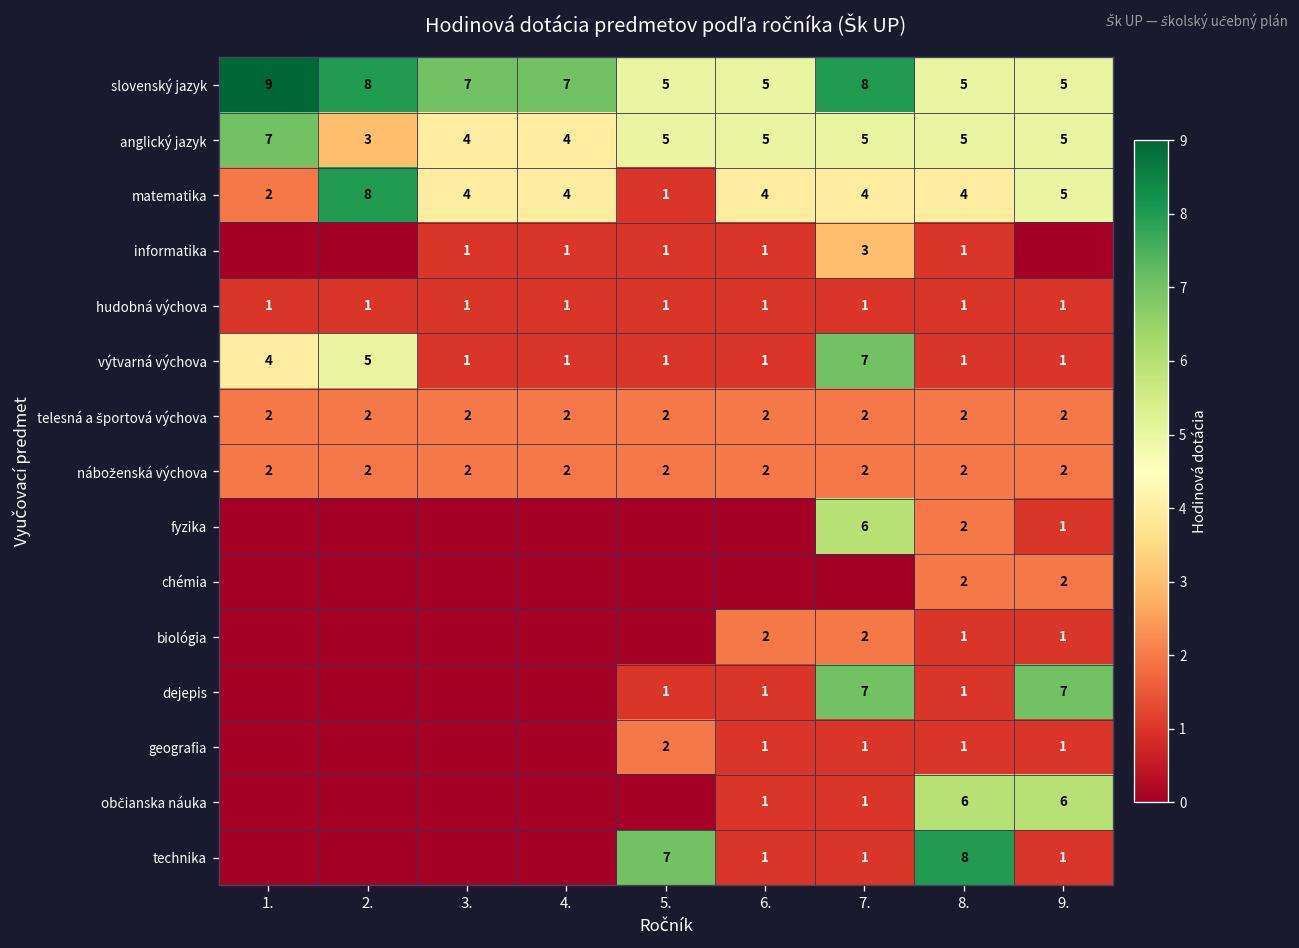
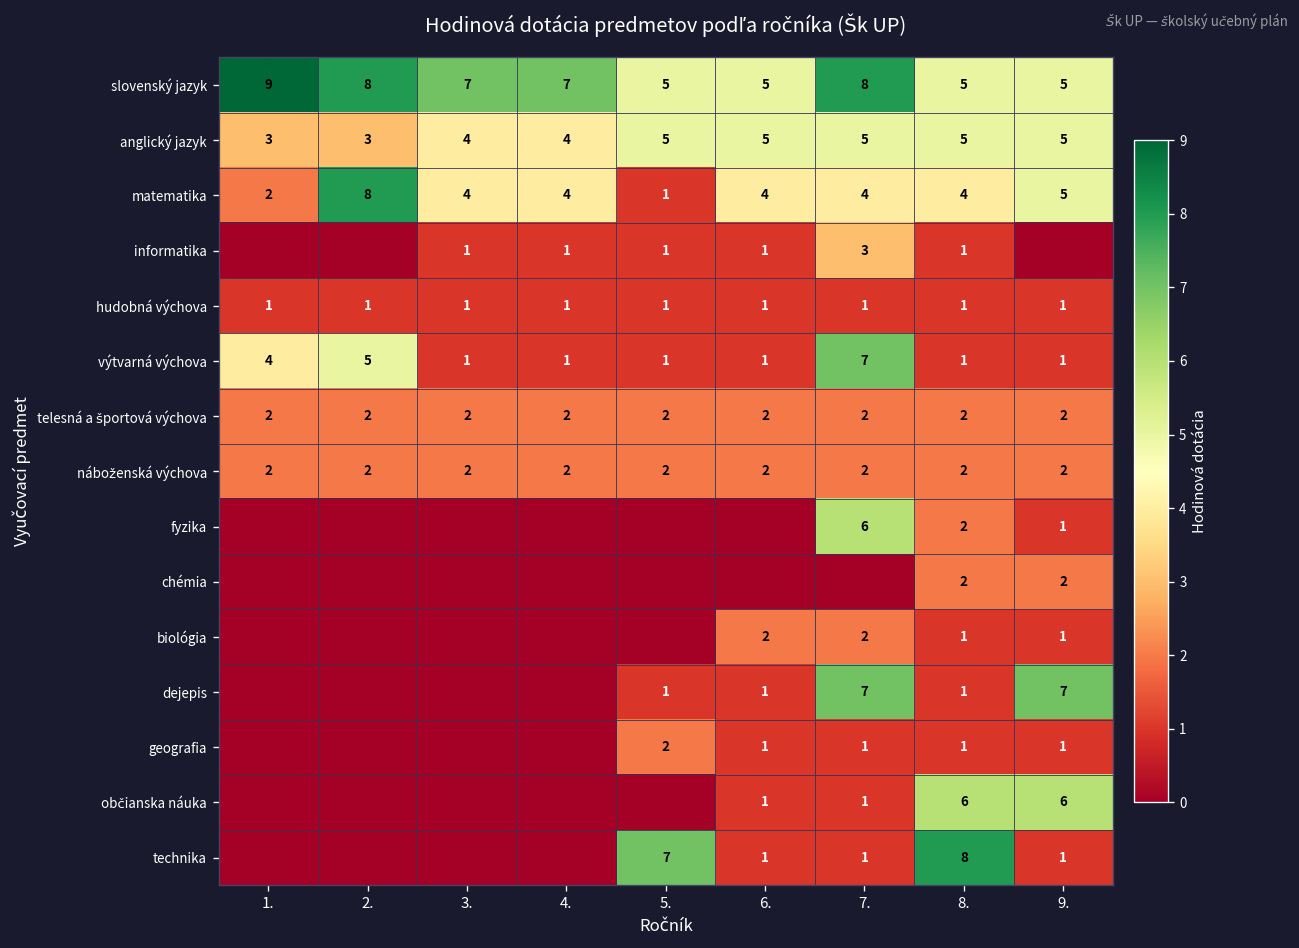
  {
    "slovenský jazyk": {
      "1.": 9,
      "2.": 8,
      "3.": 7,
      "4.": 7,
      "5.": 5,
      "6.": 5,
      "7.": 8,
      "8.": 5,
      "9.": 5
    },
    "anglický jazyk": {
-     "1.": 7,
+     "1.": 3,
      "2.": 3,
      "3.": 4,
      "4.": 4,
      "5.": 5,
      "6.": 5,
      "7.": 5,
      "8.": 5,
      "9.": 5
    },
    "matematika": {
      "1.": 2,
      "2.": 8,
      "3.": 4,
      "4.": 4,
      "5.": 1,
      "6.": 4,
      "7.": 4,
      "8.": 4,
      "9.": 5
    },
    "informatika": {
      "3.": 1,
      "4.": 1,
      "5.": 1,
      "6.": 1,
      "7.": 3,
      "8.": 1
    },
    "hudobná výchova": {
      "1.": 1,
      "2.": 1,
      "3.": 1,
      "4.": 1,
      "5.": 1,
      "6.": 1,
      "7.": 1,
      "8.": 1,
      "9.": 1
    },
    "výtvarná výchova": {
      "1.": 4,
      "2.": 5,
      "3.": 1,
      "4.": 1,
      "5.": 1,
      "6.": 1,
      "7.": 7,
      "8.": 1,
      "9.": 1
    },
    "telesná a športová výchova": {
      "1.": 2,
      "2.": 2,
      "3.": 2,
      "4.": 2,
      "5.": 2,
      "6.": 2,
      "7.": 2,
      "8.": 2,
      "9.": 2
    },
    "náboženská výchova": {
      "1.": 2,
      "2.": 2,
      "3.": 2,
      "4.": 2,
      "5.": 2,
      "6.": 2,
      "7.": 2,
      "8.": 2,
      "9.": 2
    },
    "fyzika": {
      "7.": 6,
      "8.": 2,
      "9.": 1
    },
    "chémia": {
      "8.": 2,
      "9.": 2
    },
    "biológia": {
      "6.": 2,
      "7.": 2,
      "8.": 1,
      "9.": 1
    },
    "dejepis": {
      "5.": 1,
      "6.": 1,
      "7.": 7,
      "8.": 1,
      "9.": 7
    },
    "geografia": {
      "5.": 2,
      "6.": 1,
      "7.": 1,
      "8.": 1,
      "9.": 1
    },
    "občianska náuka": {
      "6.": 1,
      "7.": 1,
      "8.": 6,
      "9.": 6
    },
    "technika": {
      "5.": 7,
      "6.": 1,
      "7.": 1,
      "8.": 8,
      "9.": 1
    }
  }
